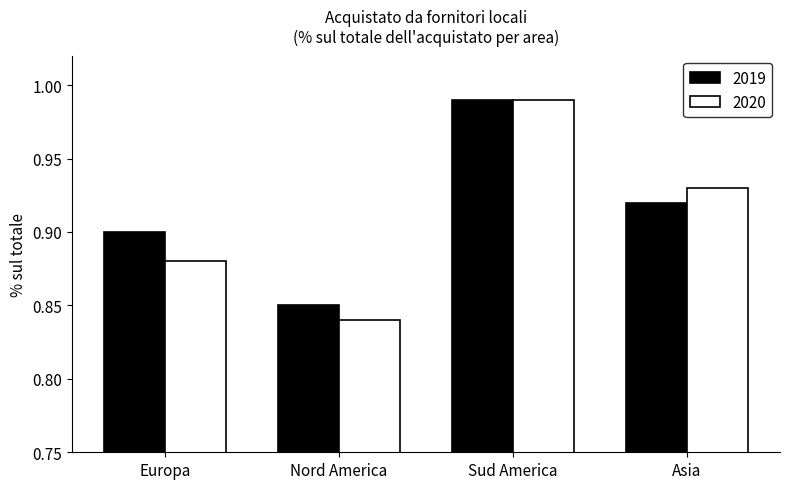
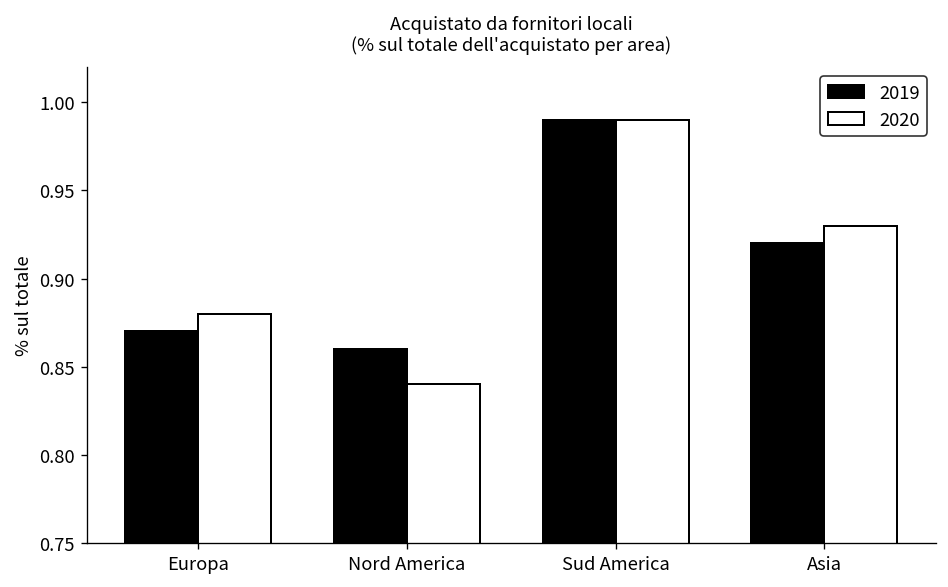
  {
    "2019": {
-     "Europa": 0.90,
-     "Nord America": 0.85,
+     "Europa": 0.87,
+     "Nord America": 0.86,
      "Sud America": 0.99,
      "Asia": 0.92
    },
    "2020": {
      "Europa": 0.88,
      "Nord America": 0.84,
      "Sud America": 0.99,
      "Asia": 0.93
    }
  }
